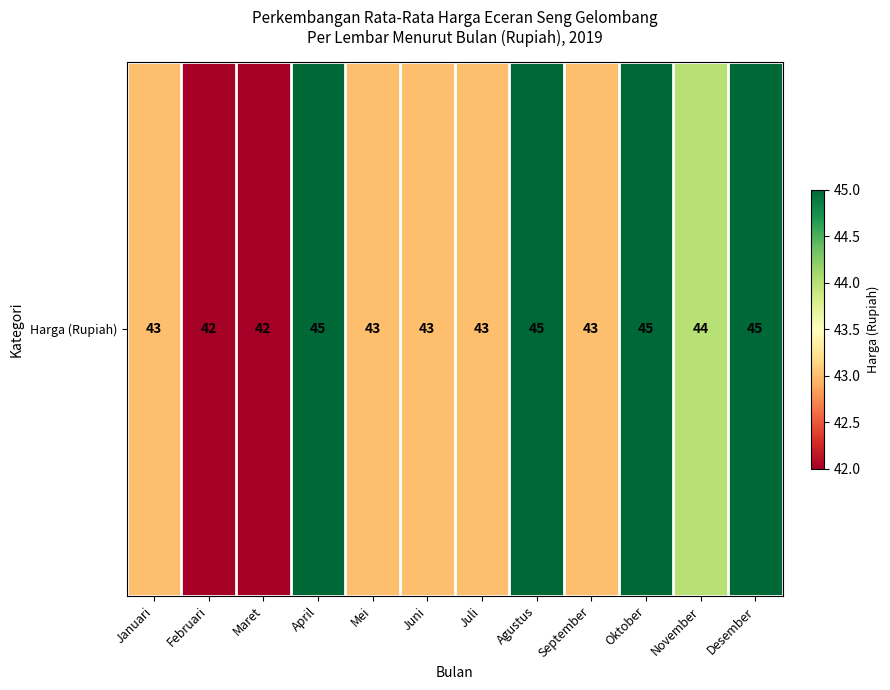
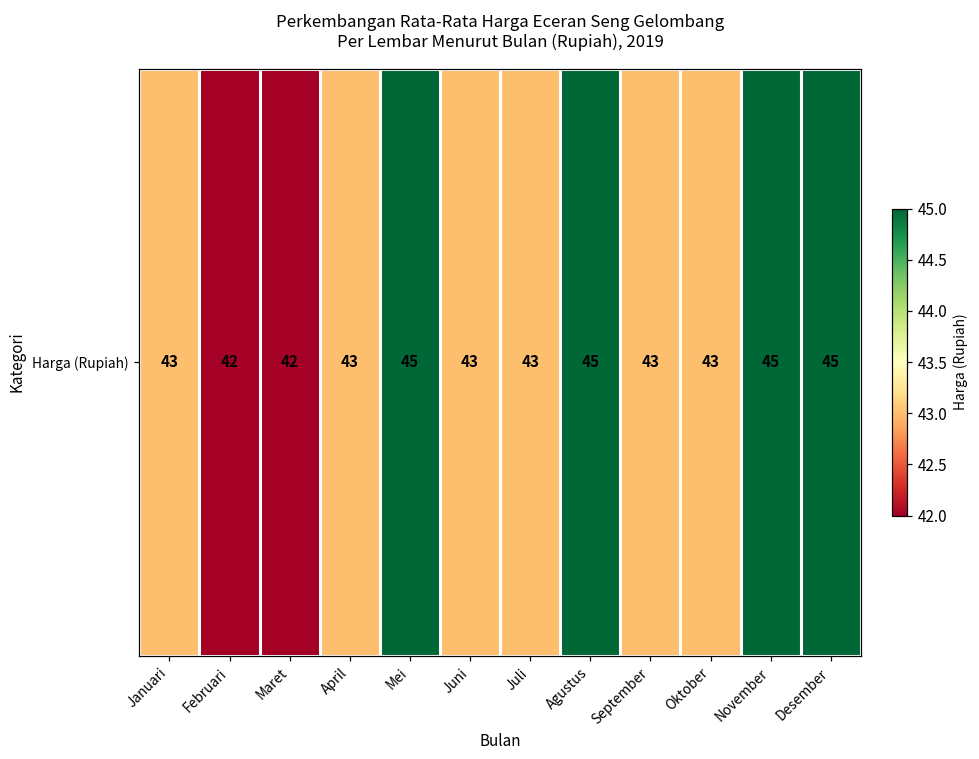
  {
    "Harga (Rupiah)": {
      "Januari": 43,
      "Februari": 42,
      "Maret": 42,
-     "April": 45,
-     "Mei": 43,
+     "April": 43,
+     "Mei": 45,
      "Juni": 43,
      "Juli": 43,
      "Agustus": 45,
      "September": 43,
-     "Oktober": 45,
-     "November": 44,
+     "Oktober": 43,
+     "November": 45,
      "Desember": 45
    }
  }
